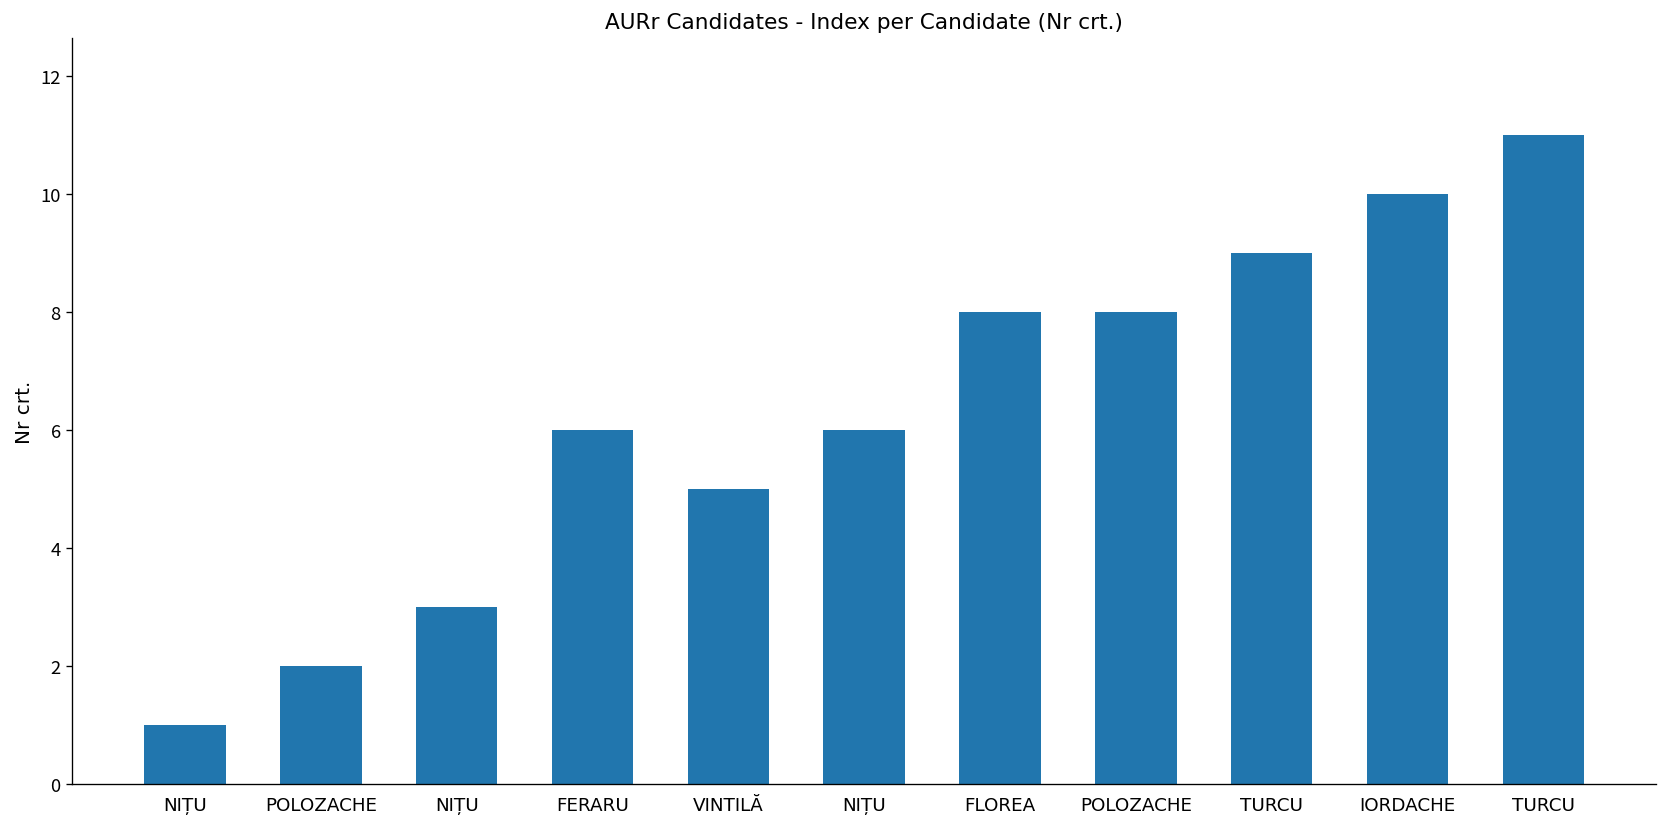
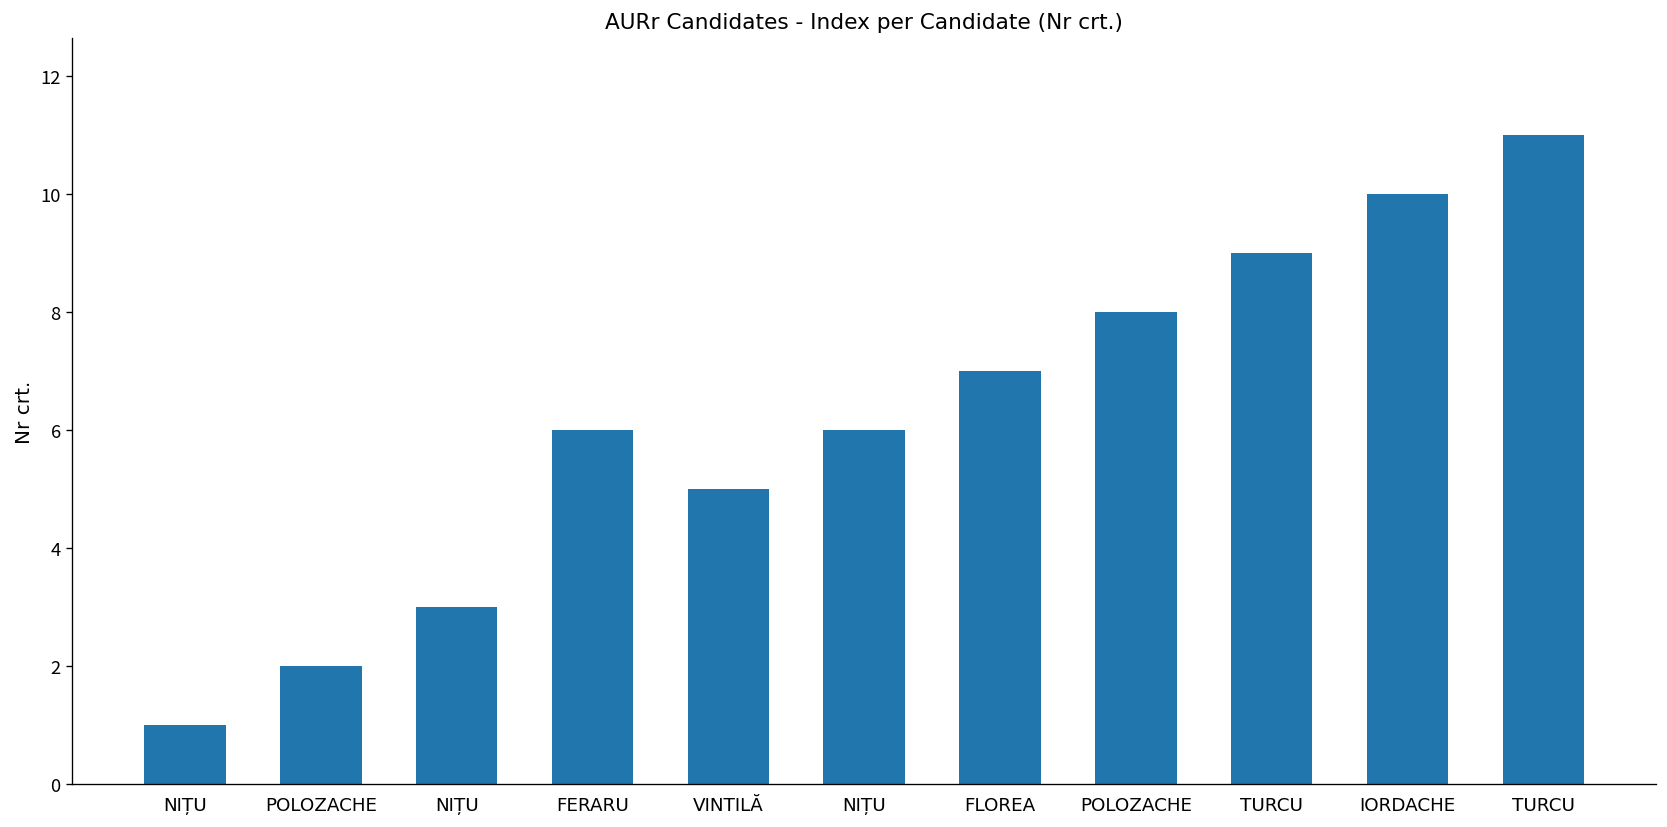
  {
    "FERARU": 6,
    "VINTILĂ": 5,
-   "FLOREA": 8,
+   "FLOREA": 7,
    "IORDACHE": 10
  }
